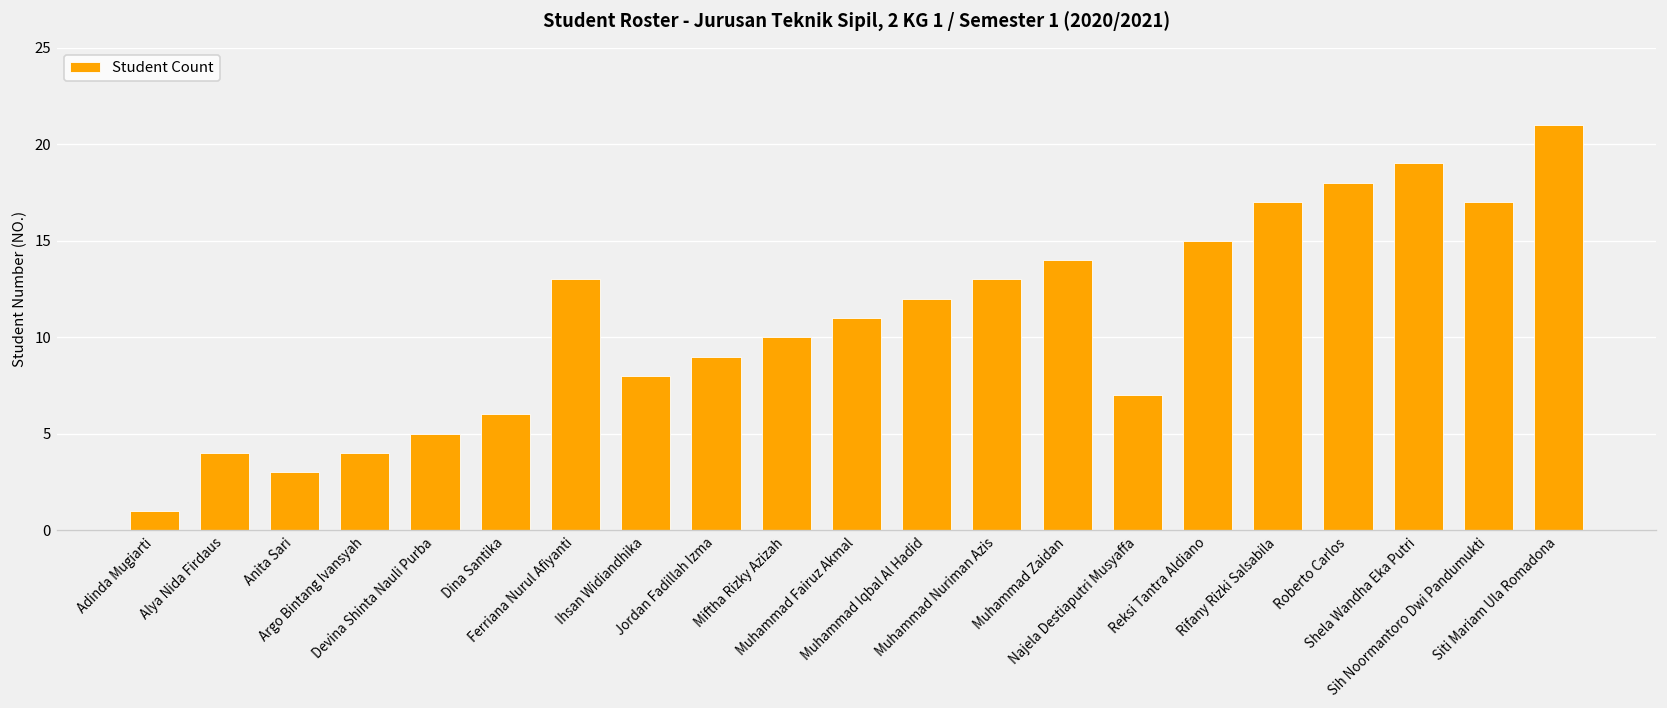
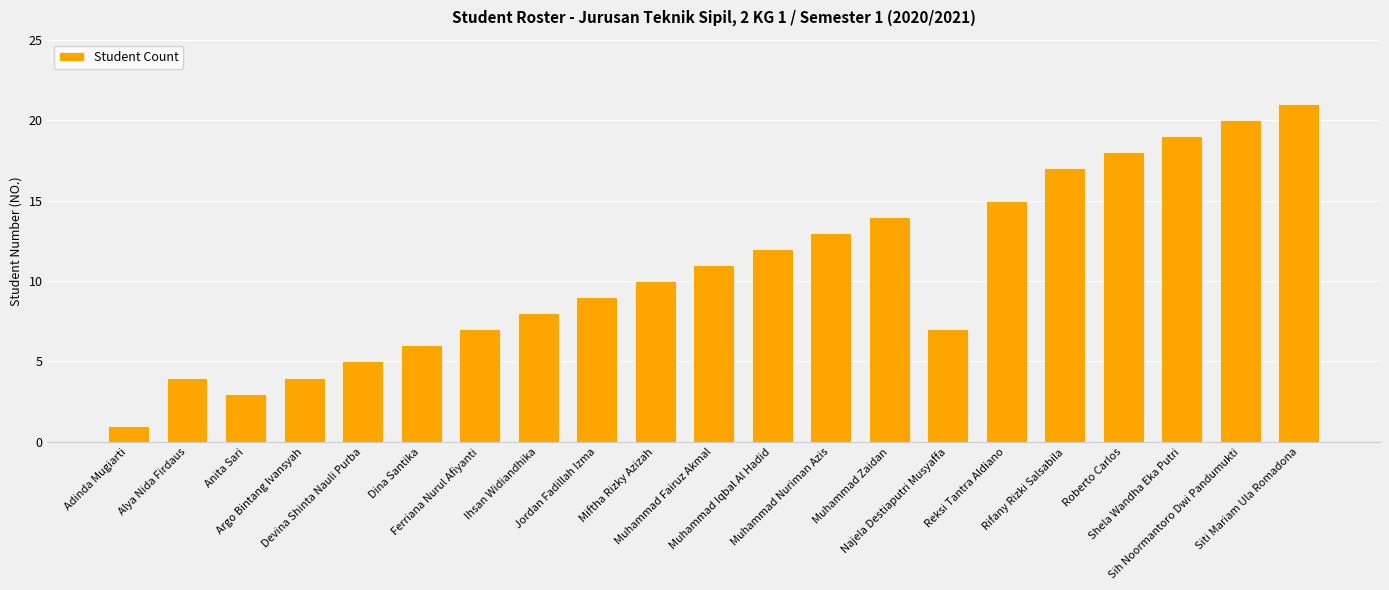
  {
    "Adinda Mugiarti": 1,
    "Alya Nida Firdaus": 4,
    "Anita Sari": 3,
    "Argo Bintang Ivansyah": 4,
    "Devina Shinta Nauli Purba": 5,
    "Dina Santika": 6,
-   "Ferriana Nurul Afiyanti": 13,
+   "Ferriana Nurul Afiyanti": 7,
    "Ihsan Widiandhika": 8,
    "Jordan Fadillah Izma": 9,
    "Miftha Rizky Azizah": 10,
    "Muhammad Fairuz Akmal": 11,
    "Muhammad Iqbal Al Hadid": 12,
    "Muhammad Nuriman Azis": 13,
    "Muhammad Zaidan": 14,
    "Najela Destiaputri Musyaffa": 7,
    "Reksi Tantra Aldiano": 15,
    "Rifany Rizki Salsabila": 17,
    "Roberto Carlos": 18,
    "Shela Wandha Eka Putri": 19,
-   "Sih Noormantoro Dwi Pandumukti": 17,
+   "Sih Noormantoro Dwi Pandumukti": 20,
    "Siti Mariam Ula Romadona": 21
  }
